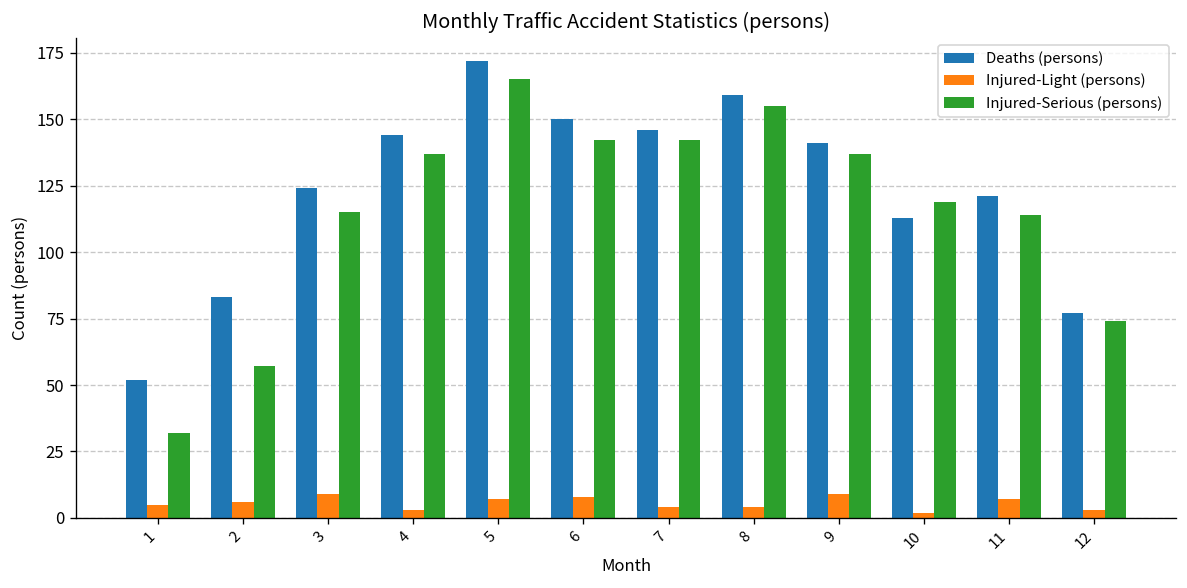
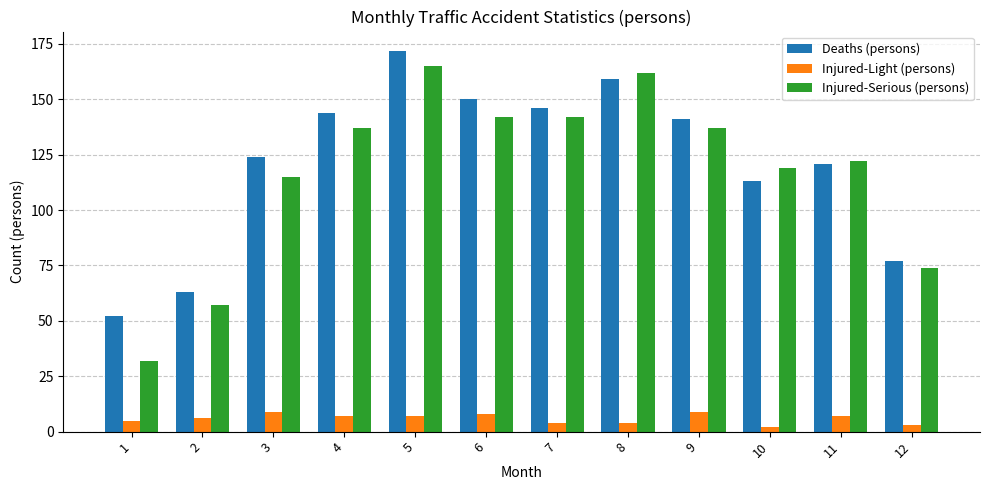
  {
    "Deaths (persons)": {
      "1": 52,
-     "2": 83,
+     "2": 63,
      "3": 124,
      "4": 144,
      "5": 172,
      "6": 150,
      "7": 146,
      "8": 159,
      "9": 141,
      "10": 113,
      "11": 121,
      "12": 77
    },
    "Injured-Light (persons)": {
      "1": 5,
      "2": 6,
      "3": 9,
-     "4": 3,
+     "4": 7,
      "5": 7,
      "6": 8,
      "7": 4,
      "8": 4,
      "9": 9,
      "10": 2,
      "11": 7,
      "12": 3
    },
    "Injured-Serious (persons)": {
      "1": 32,
      "2": 57,
      "3": 115,
      "4": 137,
      "5": 165,
      "6": 142,
      "7": 142,
-     "8": 155,
+     "8": 162,
      "9": 137,
      "10": 119,
-     "11": 114,
+     "11": 122,
      "12": 74
    }
  }
